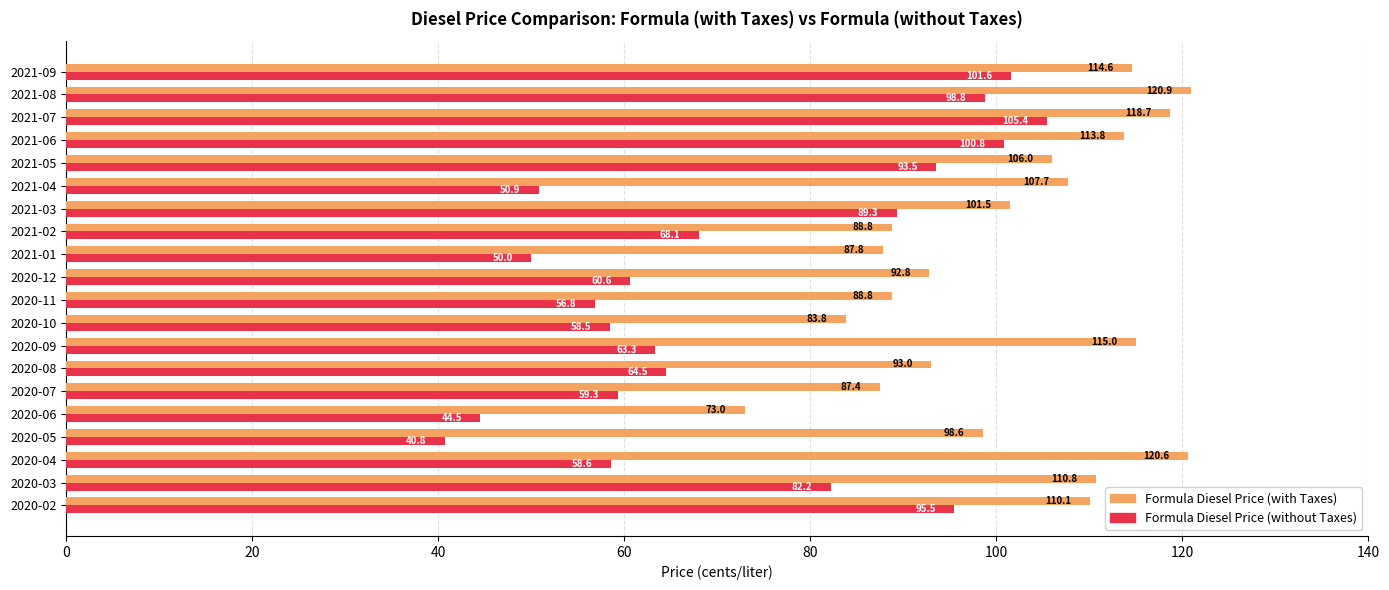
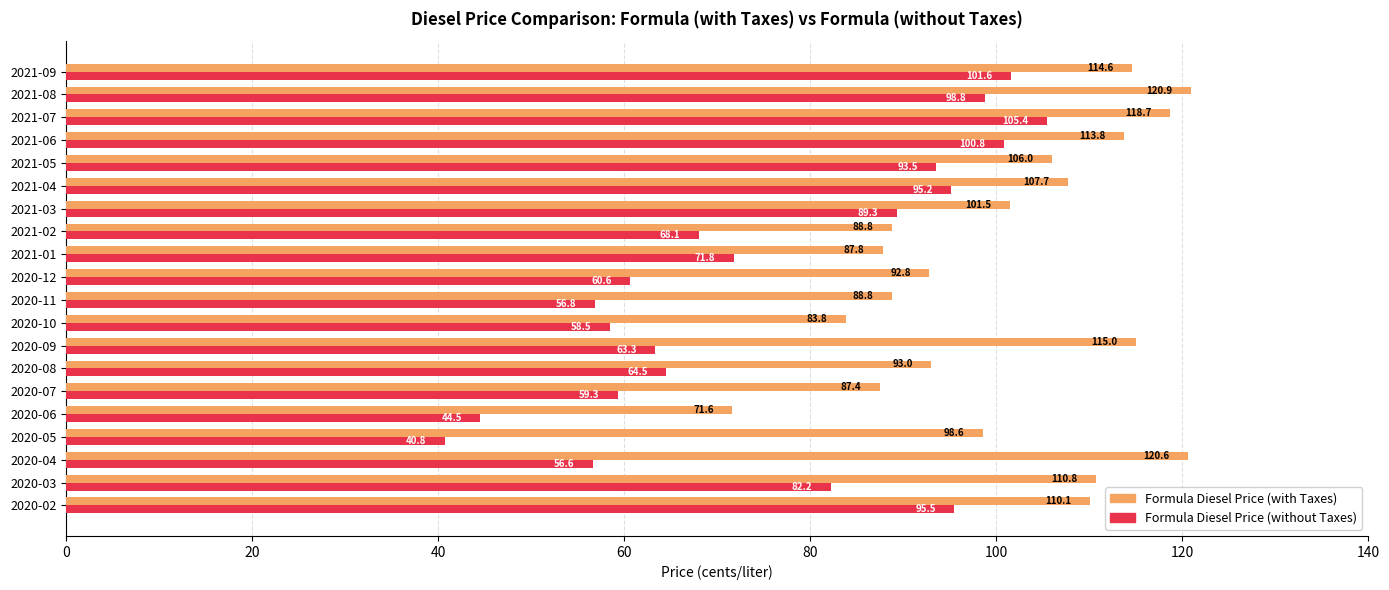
  {
    "Formula Diesel Price (with Taxes)": {
      "2021-09": 114.6,
      "2021-08": 120.9,
      "2021-07": 118.7,
      "2021-06": 113.8,
      "2021-05": 106.0,
      "2021-04": 107.7,
      "2021-03": 101.5,
      "2021-02": 88.8,
      "2021-01": 87.8,
      "2020-12": 92.8,
      "2020-11": 88.8,
      "2020-10": 83.8,
      "2020-09": 115.0,
      "2020-08": 93.0,
      "2020-07": 87.4,
-     "2020-06": 73.0,
+     "2020-06": 71.6,
      "2020-05": 98.6,
      "2020-04": 120.6,
      "2020-03": 110.8,
      "2020-02": 110.1
    },
    "Formula Diesel Price (without Taxes)": {
      "2021-09": 101.6,
      "2021-08": 98.8,
      "2021-07": 105.4,
      "2021-06": 100.8,
      "2021-05": 93.5,
-     "2021-04": 50.9,
+     "2021-04": 95.2,
      "2021-03": 89.3,
      "2021-02": 68.1,
-     "2021-01": 50.0,
+     "2021-01": 71.8,
      "2020-12": 60.6,
      "2020-11": 56.8,
      "2020-10": 58.5,
      "2020-09": 63.3,
      "2020-08": 64.5,
      "2020-07": 59.3,
      "2020-06": 44.5,
      "2020-05": 40.8,
-     "2020-04": 58.6,
+     "2020-04": 56.6,
      "2020-03": 82.2,
      "2020-02": 95.5
    }
  }
